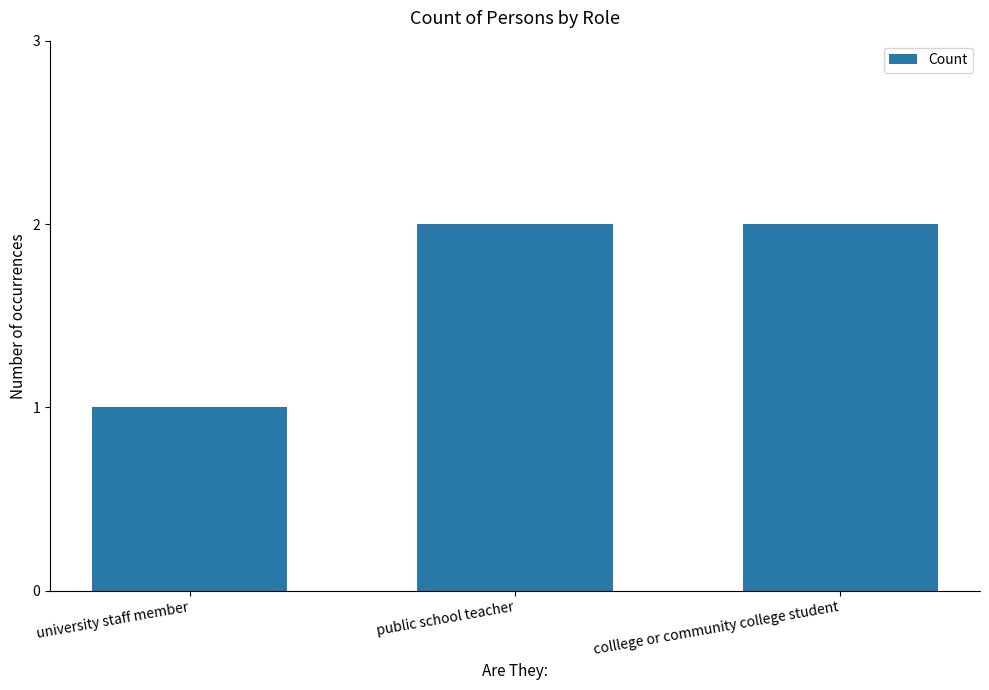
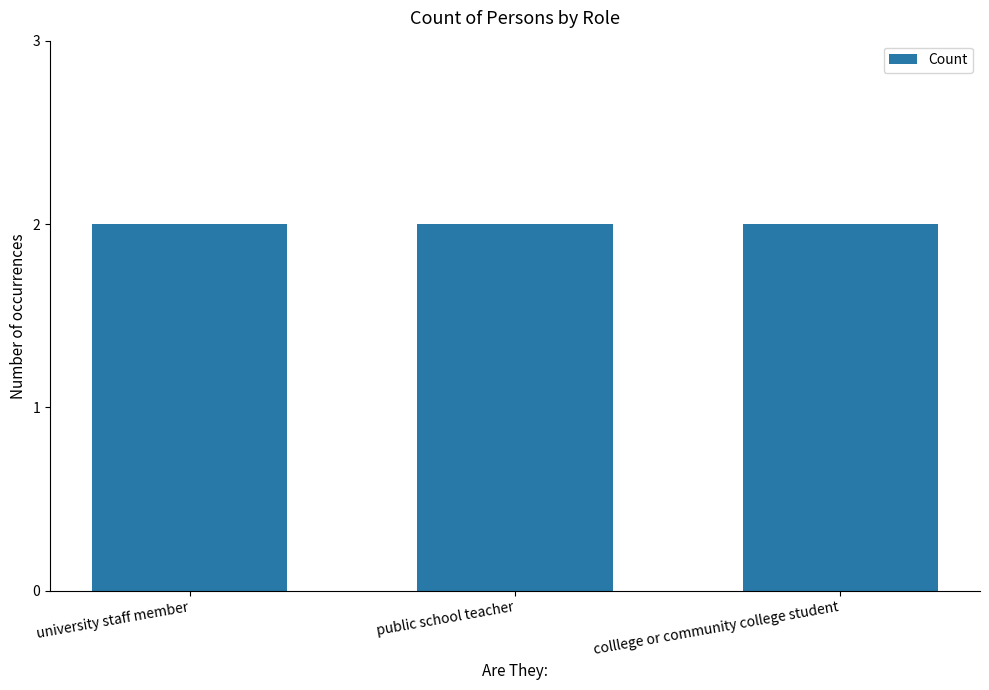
  {
-   "university staff member": 1,
+   "university staff member": 2,
    "public school teacher": 2,
    "colllege or community college student": 2
  }
